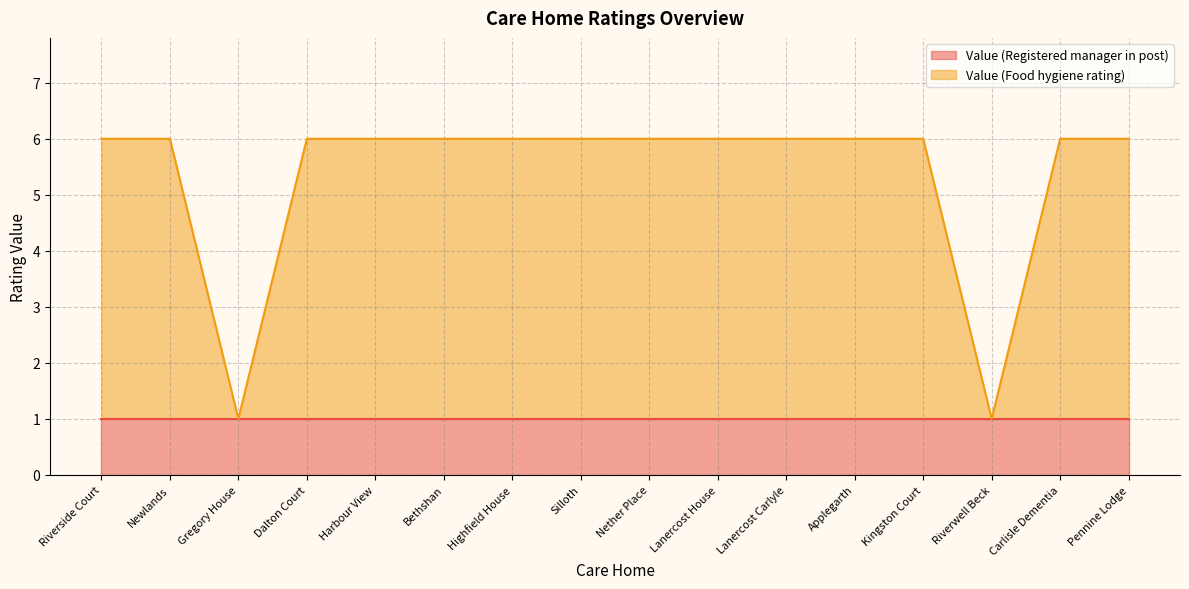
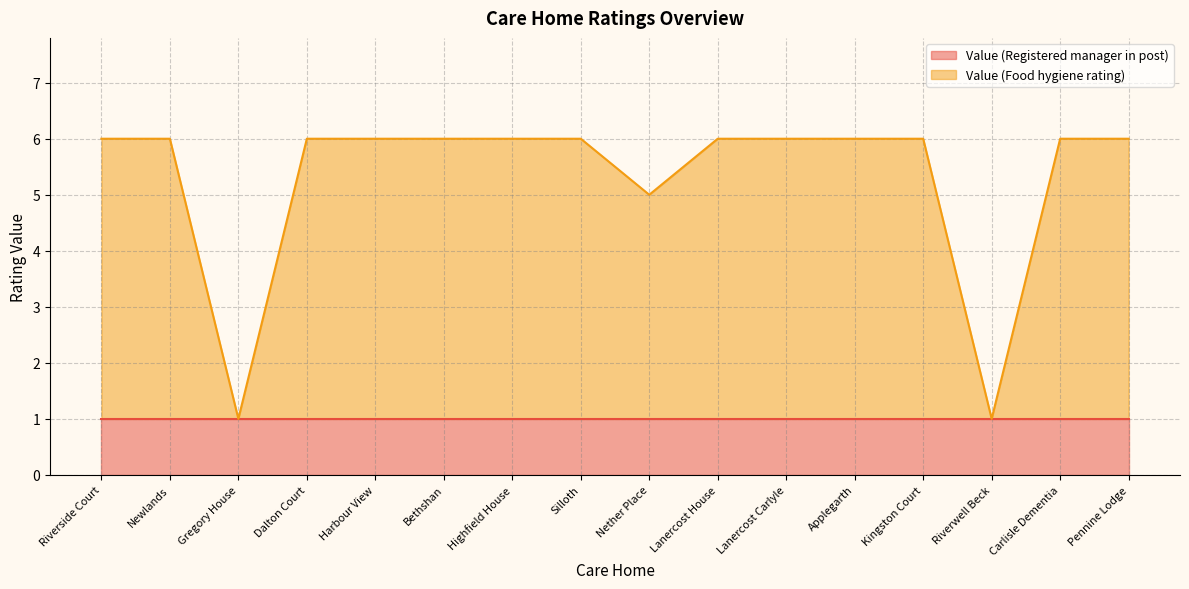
  {
    "Value (Registered manager in post)": {
      "Riverside Court": 1.0,
      "Newlands": 1.0,
      "Dalton Court": 1.0,
      "Harbour View": 1.0,
      "Bethshan": 1.0,
      "Highfield House": 1.0,
      "Silloth": 1.0,
      "Nether Place": 1.0,
      "Lanercost House": 1.0,
      "Lanercost Carlyle": 1.0,
      "Applegarth": 1.0,
      "Kingston Court": 1.0,
      "Carlisle Dementia": 1.0,
      "Pennine Lodge": 1.0
    },
    "Value (Food hygiene rating)": {
      "Riverside Court": 6.0,
      "Newlands": 6.0,
      "Dalton Court": 6.0,
      "Harbour View": 6.0,
      "Bethshan": 6.0,
      "Highfield House": 6.0,
      "Silloth": 6.0,
-     "Nether Place": 6.0,
+     "Nether Place": 5.0,
      "Lanercost House": 6.0,
      "Lanercost Carlyle": 6.0,
      "Applegarth": 6.0,
      "Kingston Court": 6.0,
      "Carlisle Dementia": 6.0,
      "Pennine Lodge": 6.0
    }
  }
